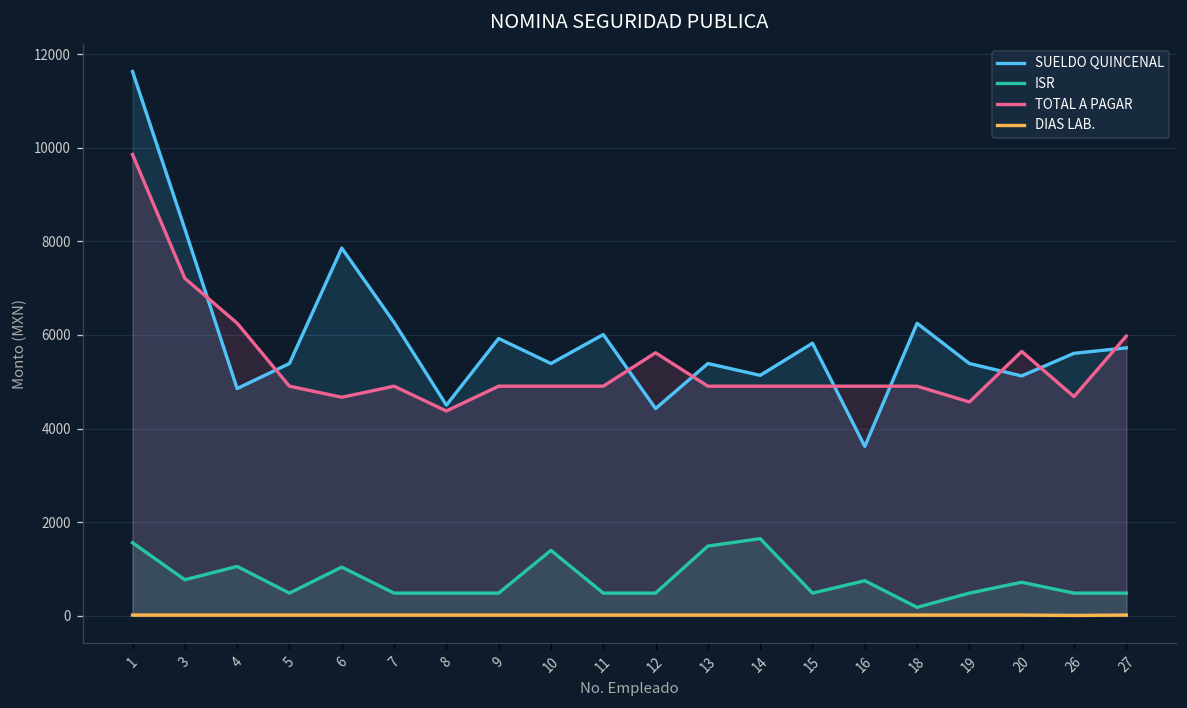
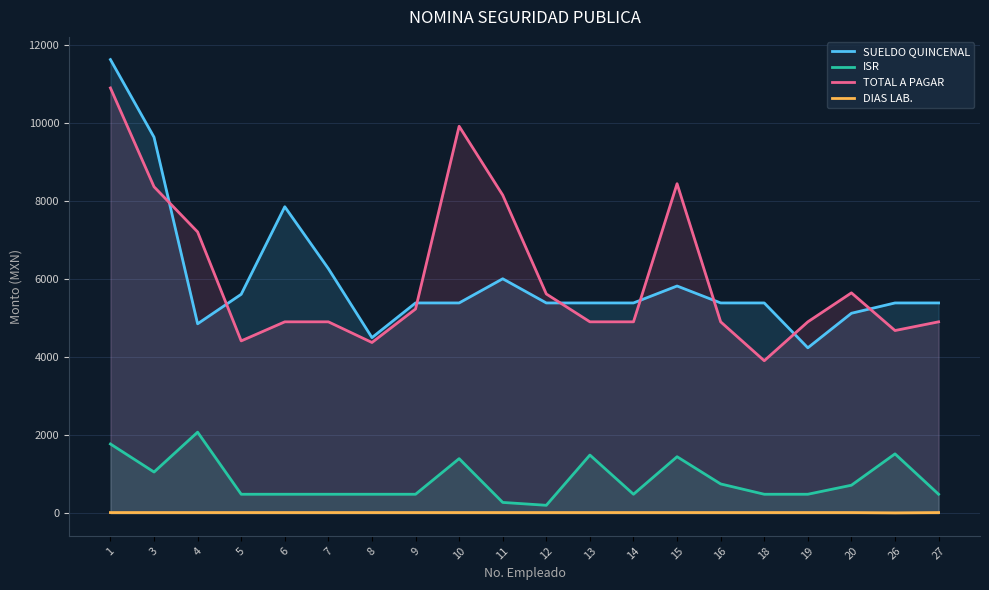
  {
    "SUELDO QUINCENAL": {
      "1": 11600,
-     "3": 8300,
+     "3": 9600,
      "4": 4900,
-     "5": 5400,
+     "5": 5600,
      "6": 7900,
      "7": 6300,
      "8": 4500,
-     "9": 5900,
+     "9": 5400,
      "10": 5400,
      "11": 6000,
-     "12": 4400,
+     "12": 5400,
      "13": 5400,
-     "14": 5100,
+     "14": 5400,
      "15": 5800,
-     "16": 3600,
-     "18": 6200,
-     "19": 5400,
+     "16": 5400,
+     "18": 5400,
+     "19": 4200,
      "20": 5100,
-     "26": 5600,
-     "27": 5700
+     "26": 5400,
+     "27": 5400
    },
    "ISR": {
-     "1": 1600,
-     "3": 800,
-     "4": 1100,
+     "1": 1800,
+     "3": 1100,
+     "4": 2100,
      "5": 500,
-     "6": 1000,
+     "6": 500,
      "7": 500,
      "8": 500,
      "9": 500,
      "10": 1400,
-     "11": 500,
-     "12": 500,
+     "11": 300,
+     "12": 200,
      "13": 1500,
-     "14": 1600,
-     "15": 500,
+     "14": 500,
+     "15": 1400,
      "16": 700,
-     "18": 200,
+     "18": 500,
      "19": 500,
      "20": 700,
-     "26": 500,
+     "26": 1500,
      "27": 500
    },
    "TOTAL A PAGAR": {
-     "1": 9900,
-     "3": 7200,
-     "4": 6300,
-     "5": 4900,
-     "6": 4700,
+     "1": 10900,
+     "3": 8400,
+     "4": 7200,
+     "5": 4400,
+     "6": 4900,
      "7": 4900,
      "8": 4400,
-     "9": 4900,
-     "10": 4900,
-     "11": 4900,
+     "9": 5200,
+     "10": 9900,
+     "11": 8200,
      "12": 5600,
      "13": 4900,
      "14": 4900,
-     "15": 4900,
+     "15": 8400,
      "16": 4900,
-     "18": 4900,
-     "19": 4600,
+     "18": 3900,
+     "19": 4900,
      "20": 5600,
      "26": 4700,
-     "27": 6000
+     "27": 4900
    },
    "DIAS LAB.": {
      "1": 0,
      "3": 0,
      "4": 0,
      "5": 0,
      "6": 0,
      "7": 0,
      "8": 0,
      "9": 0,
      "10": 0,
      "11": 0,
      "12": 0,
      "13": 0,
      "14": 0,
      "15": 0,
      "16": 0,
      "18": 0,
      "19": 0,
      "20": 0,
      "26": 0,
      "27": 0
    }
  }
